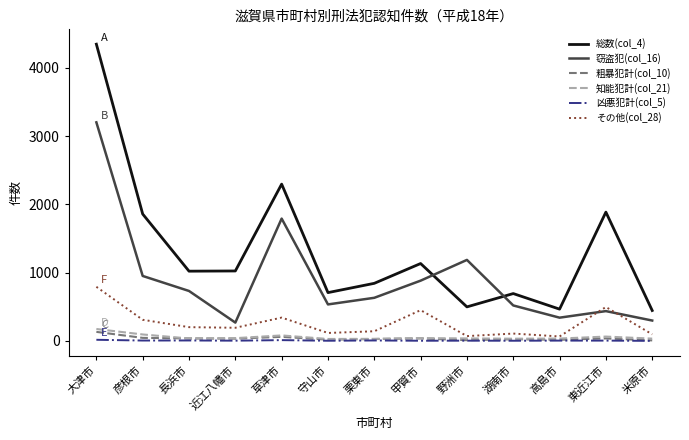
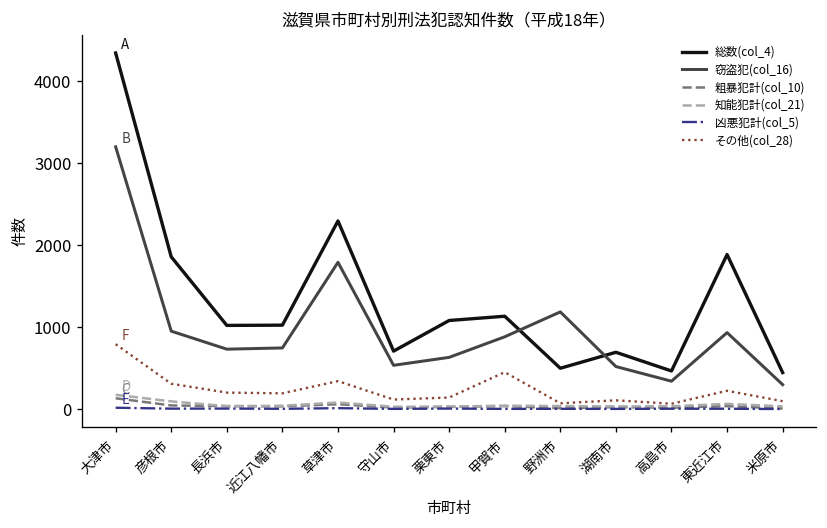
  {
    "総数(col_4)": {
      "大津市": 4300,
      "彦根市": 1900,
      "長浜市": 1000,
      "近江八幡市": 1000,
      "草津市": 2300,
      "守山市": 700,
-     "栗東市": 800,
+     "栗東市": 1100,
      "甲賀市": 1100,
      "野洲市": 500,
      "湖南市": 700,
      "高島市": 500,
      "東近江市": 1900,
      "米原市": 400
    },
    "窃盗犯(col_16)": {
      "大津市": 3200,
      "彦根市": 1000,
      "長浜市": 700,
-     "近江八幡市": 300,
+     "近江八幡市": 700,
      "草津市": 1800,
      "守山市": 500,
      "栗東市": 600,
      "甲賀市": 900,
      "野洲市": 1200,
      "湖南市": 500,
      "高島市": 300,
-     "東近江市": 400,
+     "東近江市": 900,
      "米原市": 300
    },
    "粗暴犯計(col_10)": {
      "大津市": 100,
      "彦根市": 0
    },
    "知能犯計(col_21)": {
      "大津市": 200,
      "彦根市": 100
    },
    "凶悪犯計(col_5)": {
      "大津市": 0,
      "彦根市": 0,
      "草津市": 0
    },
    "その他(col_28)": {
      "大津市": 800,
      "彦根市": 300,
      "長浜市": 200,
      "近江八幡市": 200,
      "草津市": 300,
      "守山市": 100,
      "栗東市": 100,
      "甲賀市": 500,
      "湖南市": 100,
-     "東近江市": 500,
+     "東近江市": 200,
      "米原市": 100
    }
  }
